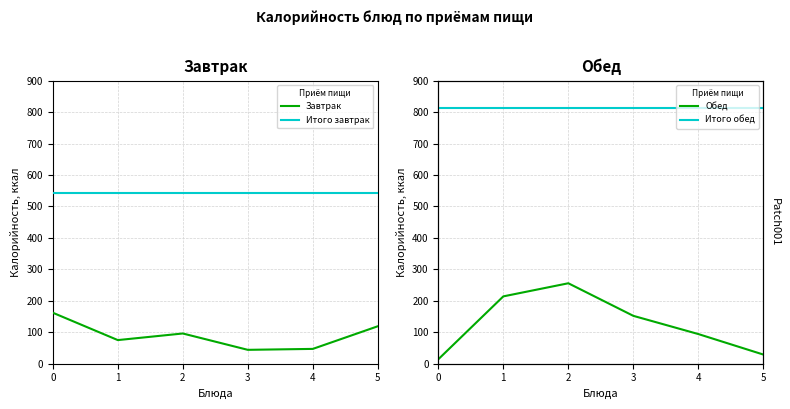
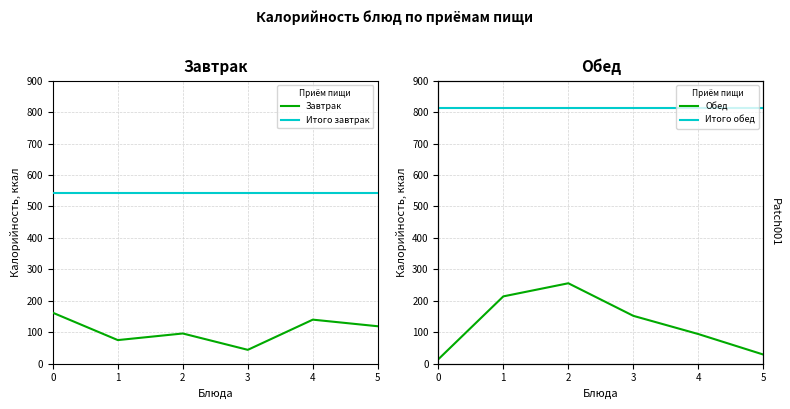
  {
    "Завтрак": {
      "Завтрак": {
        "0": 160,
        "1": 80,
        "2": 100,
        "3": 40,
-       "4": 50,
+       "4": 140,
        "5": 120
      },
      "Итого завтрак": {
        "0": 540,
        "1": 540,
        "2": 540,
        "3": 540,
        "4": 540,
        "5": 540
      }
    },
    "Обед": {
      "Обед": {
        "0": 10,
        "1": 210,
        "2": 260,
        "3": 150,
        "4": 90,
        "5": 30
      },
      "Итого обед": {
        "0": 810,
        "1": 810,
        "2": 810,
        "3": 810,
        "5": 810
      }
    }
  }
